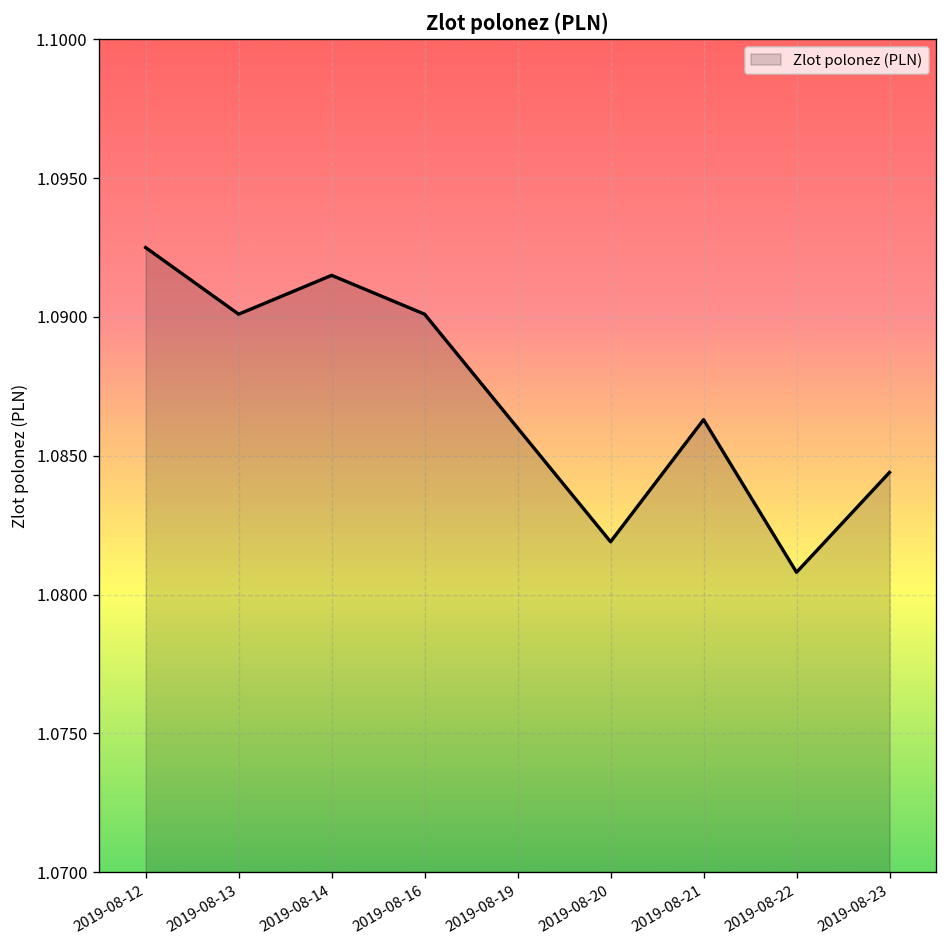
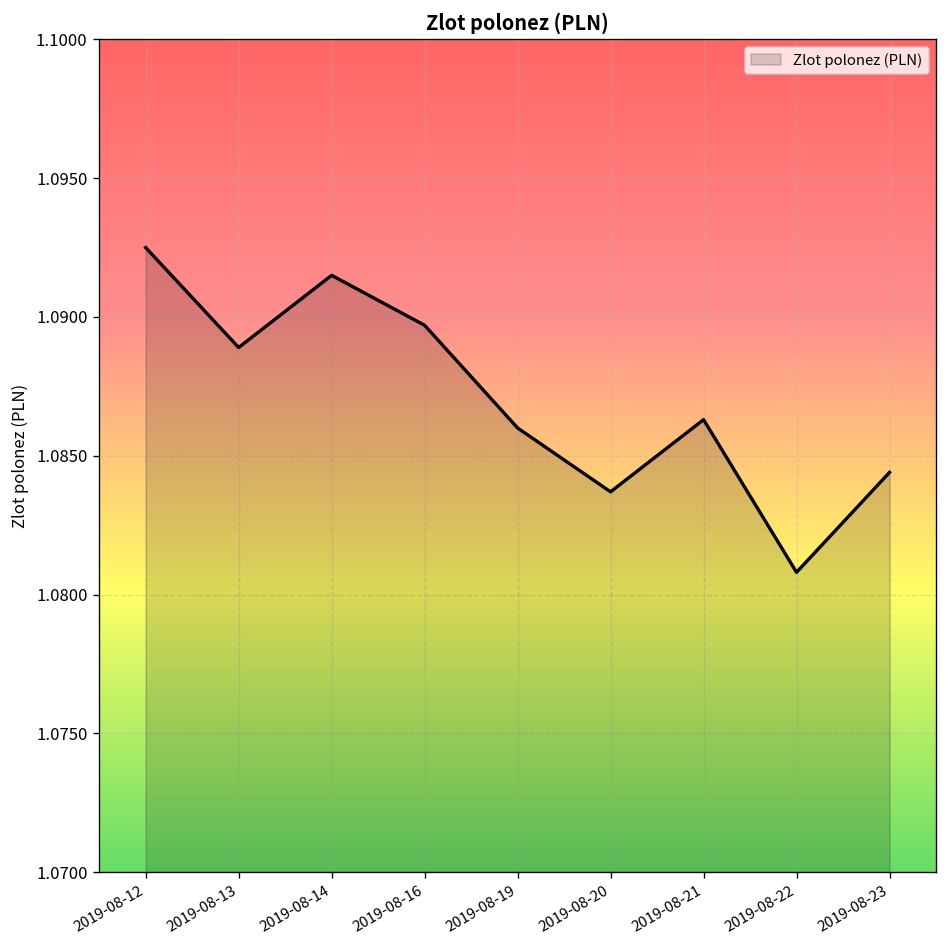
  {
    "2019-08-12": 1.0925,
-   "2019-08-13": 1.0901,
+   "2019-08-13": 1.0889,
    "2019-08-14": 1.0915,
-   "2019-08-16": 1.0901,
+   "2019-08-16": 1.0897,
    "2019-08-19": 1.0860,
-   "2019-08-20": 1.0819,
+   "2019-08-20": 1.0837,
    "2019-08-21": 1.0863,
    "2019-08-22": 1.0808,
    "2019-08-23": 1.0844
  }
